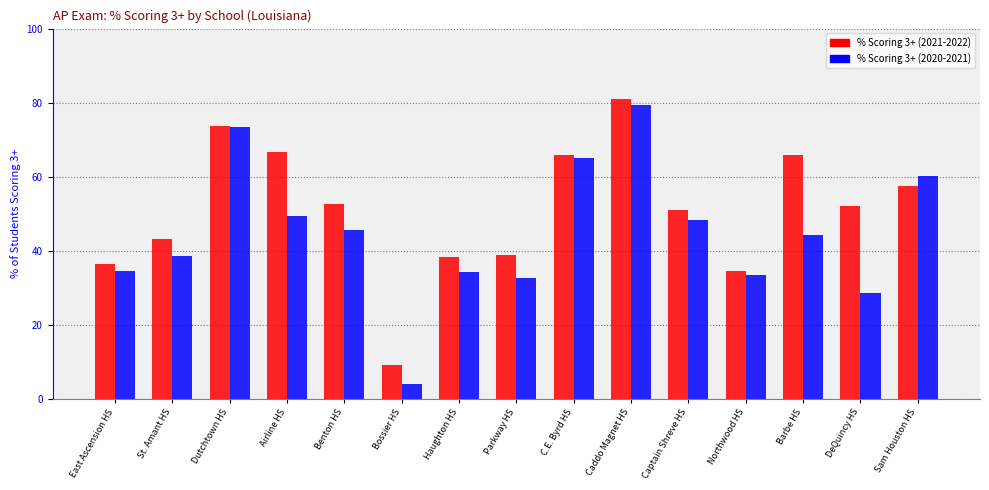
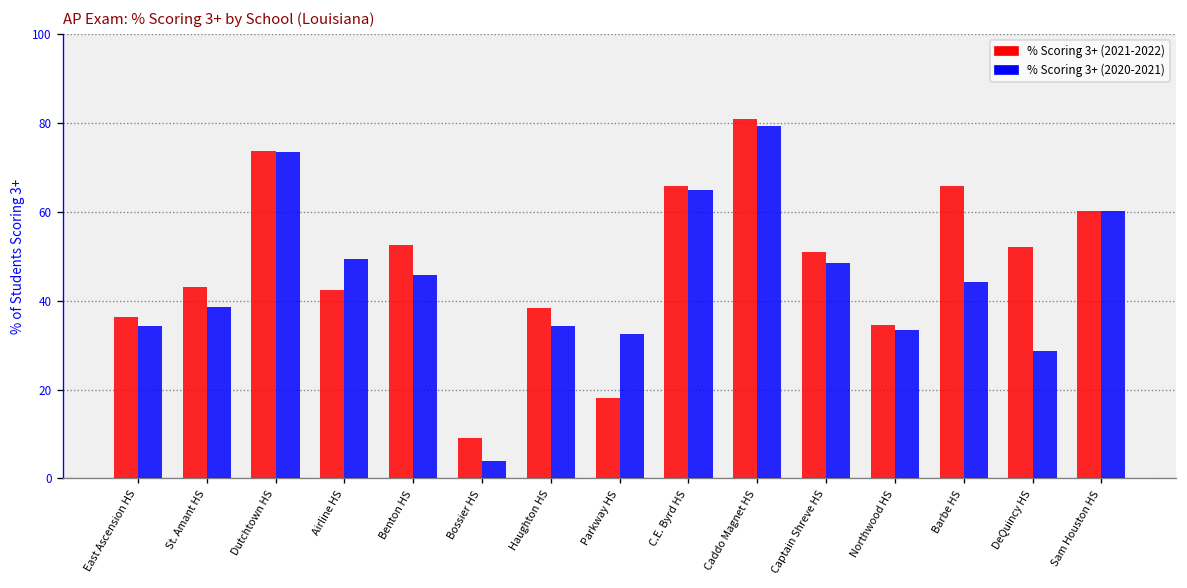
  {
    "% Scoring 3+ (2021-2022)": {
      "East Ascension HS": 36,
      "St. Amant HS": 43,
      "Dutchtown HS": 74,
-     "Airline HS": 67,
+     "Airline HS": 42,
      "Benton HS": 53,
      "Bossier HS": 9,
      "Haughton HS": 38,
-     "Parkway HS": 39,
+     "Parkway HS": 18,
      "C.E. Byrd HS": 66,
      "Caddo Magnet HS": 81,
      "Captain Shreve HS": 51,
      "Northwood HS": 35,
      "Barbe HS": 66,
      "DeQuincy HS": 52,
-     "Sam Houston HS": 57
+     "Sam Houston HS": 60
    },
    "% Scoring 3+ (2020-2021)": {
      "East Ascension HS": 34,
      "St. Amant HS": 39,
      "Dutchtown HS": 74,
      "Airline HS": 49,
      "Benton HS": 46,
      "Bossier HS": 4,
      "Haughton HS": 34,
      "Parkway HS": 33,
      "C.E. Byrd HS": 65,
      "Caddo Magnet HS": 79,
      "Captain Shreve HS": 48,
      "Northwood HS": 33,
      "Barbe HS": 44,
      "DeQuincy HS": 29,
      "Sam Houston HS": 60
    }
  }
